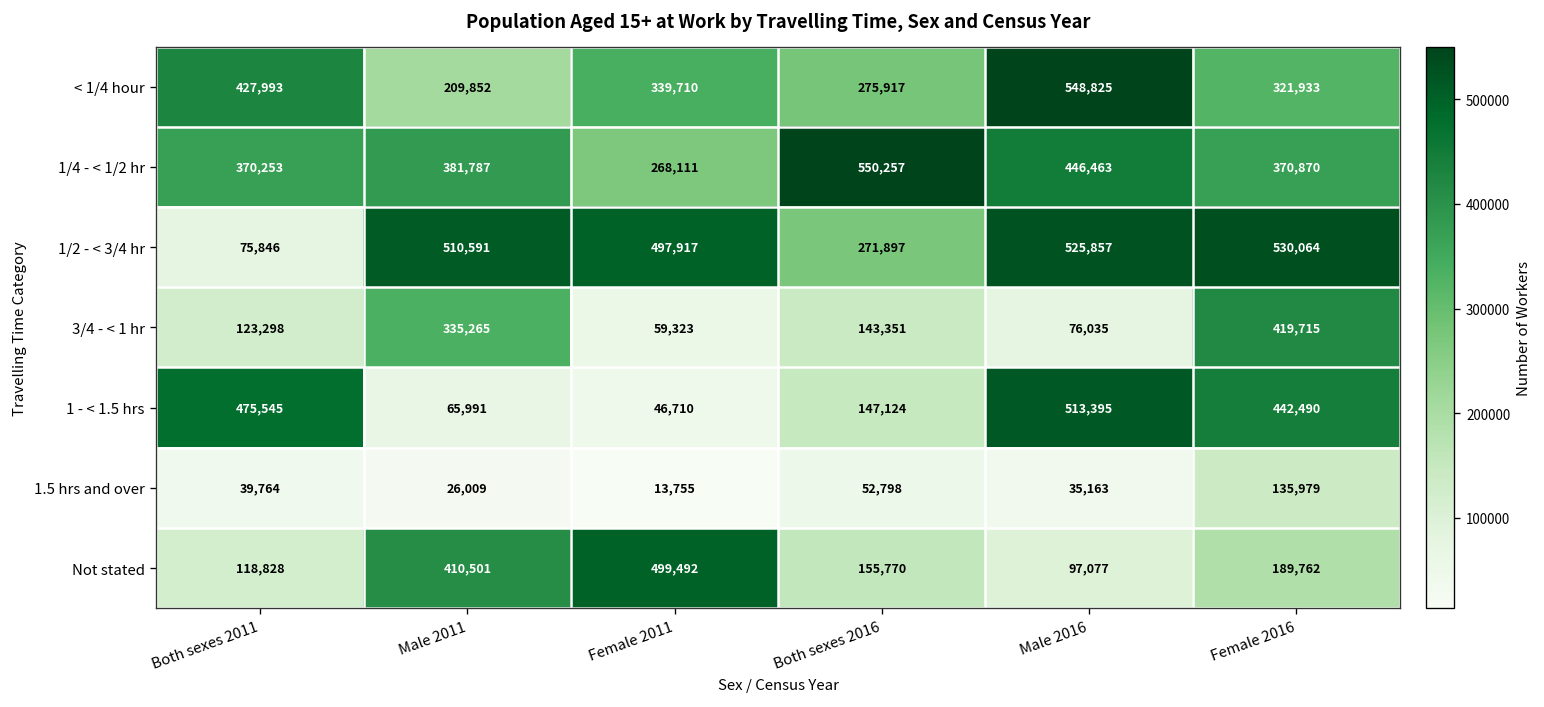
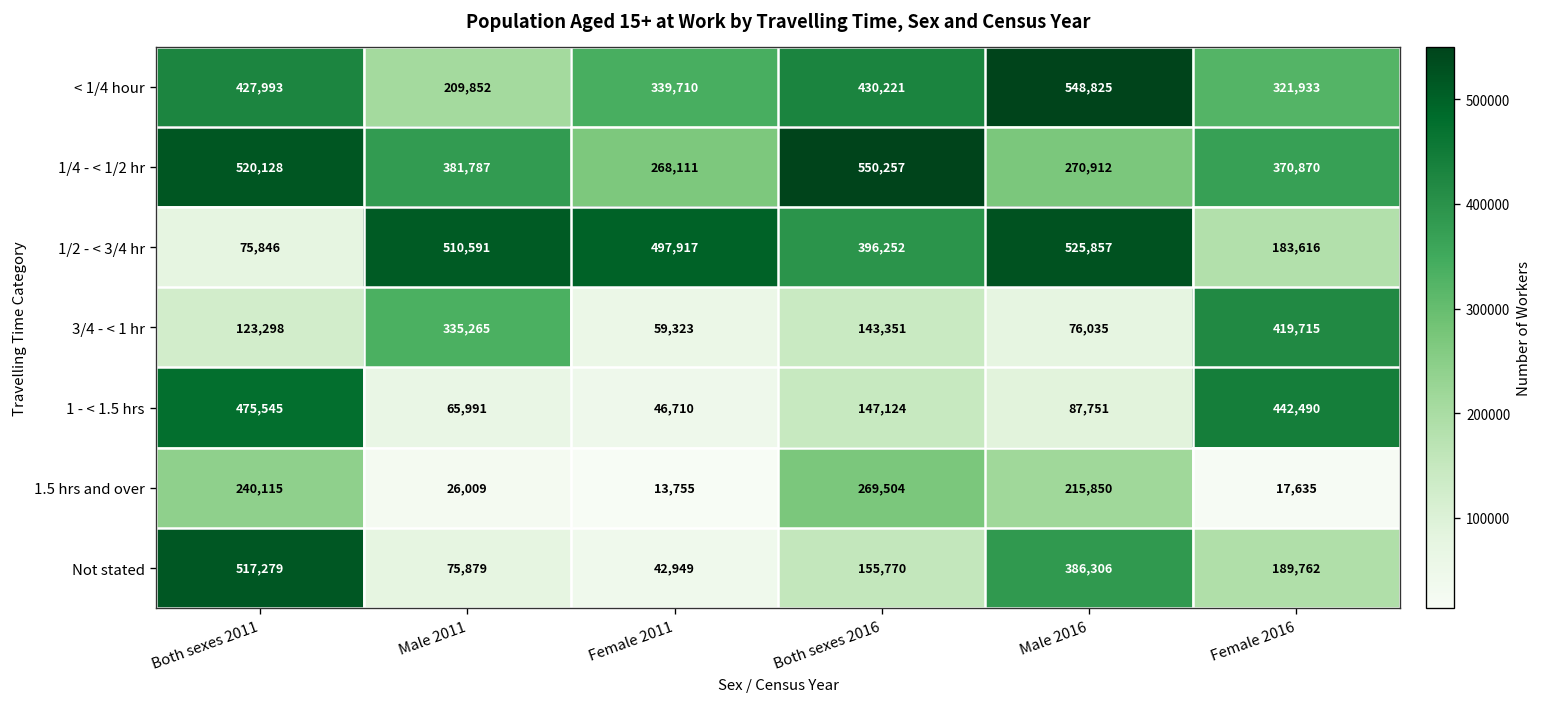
  {
    "< 1/4 hour": {
      "Both sexes 2011": "427,993",
      "Male 2011": "209,852",
      "Female 2011": "339,710",
-     "Both sexes 2016": "275,917",
+     "Both sexes 2016": "430,221",
      "Male 2016": "548,825",
      "Female 2016": "321,933"
    },
    "1/4 - < 1/2 hr": {
-     "Both sexes 2011": "370,253",
+     "Both sexes 2011": "520,128",
      "Male 2011": "381,787",
      "Female 2011": "268,111",
      "Both sexes 2016": "550,257",
-     "Male 2016": "446,463",
+     "Male 2016": "270,912",
      "Female 2016": "370,870"
    },
    "1/2 - < 3/4 hr": {
      "Both sexes 2011": "75,846",
      "Male 2011": "510,591",
      "Female 2011": "497,917",
-     "Both sexes 2016": "271,897",
+     "Both sexes 2016": "396,252",
      "Male 2016": "525,857",
-     "Female 2016": "530,064"
+     "Female 2016": "183,616"
    },
    "3/4 - < 1 hr": {
      "Both sexes 2011": "123,298",
      "Male 2011": "335,265",
      "Female 2011": "59,323",
      "Both sexes 2016": "143,351",
      "Male 2016": "76,035",
      "Female 2016": "419,715"
    },
    "1 - < 1.5 hrs": {
      "Both sexes 2011": "475,545",
      "Male 2011": "65,991",
      "Female 2011": "46,710",
      "Both sexes 2016": "147,124",
-     "Male 2016": "513,395",
+     "Male 2016": "87,751",
      "Female 2016": "442,490"
    },
    "1.5 hrs and over": {
-     "Both sexes 2011": "39,764",
+     "Both sexes 2011": "240,115",
      "Male 2011": "26,009",
      "Female 2011": "13,755",
-     "Both sexes 2016": "52,798",
-     "Male 2016": "35,163",
-     "Female 2016": "135,979"
+     "Both sexes 2016": "269,504",
+     "Male 2016": "215,850",
+     "Female 2016": "17,635"
    },
    "Not stated": {
-     "Both sexes 2011": "118,828",
-     "Male 2011": "410,501",
-     "Female 2011": "499,492",
+     "Both sexes 2011": "517,279",
+     "Male 2011": "75,879",
+     "Female 2011": "42,949",
      "Both sexes 2016": "155,770",
-     "Male 2016": "97,077",
+     "Male 2016": "386,306",
      "Female 2016": "189,762"
    }
  }
